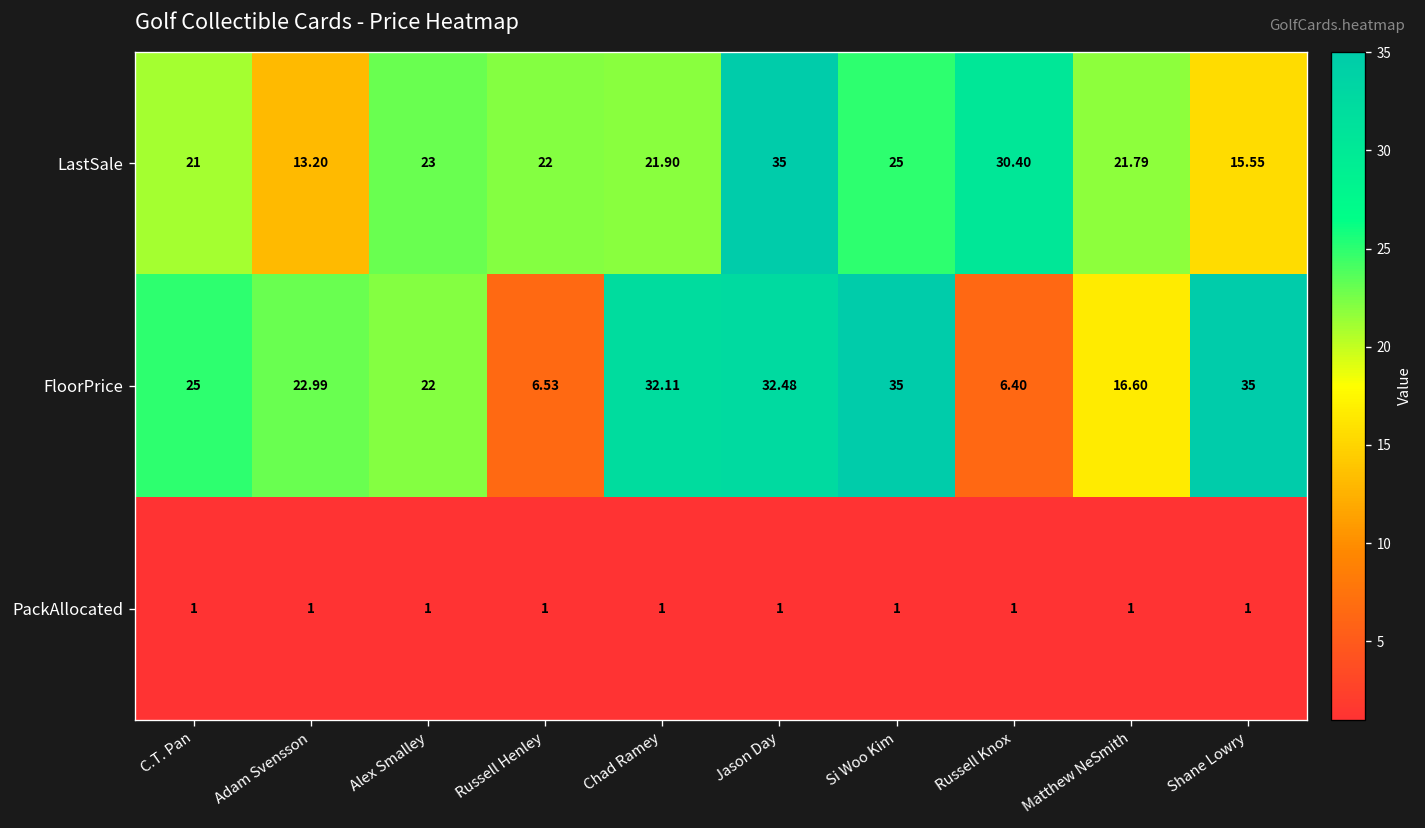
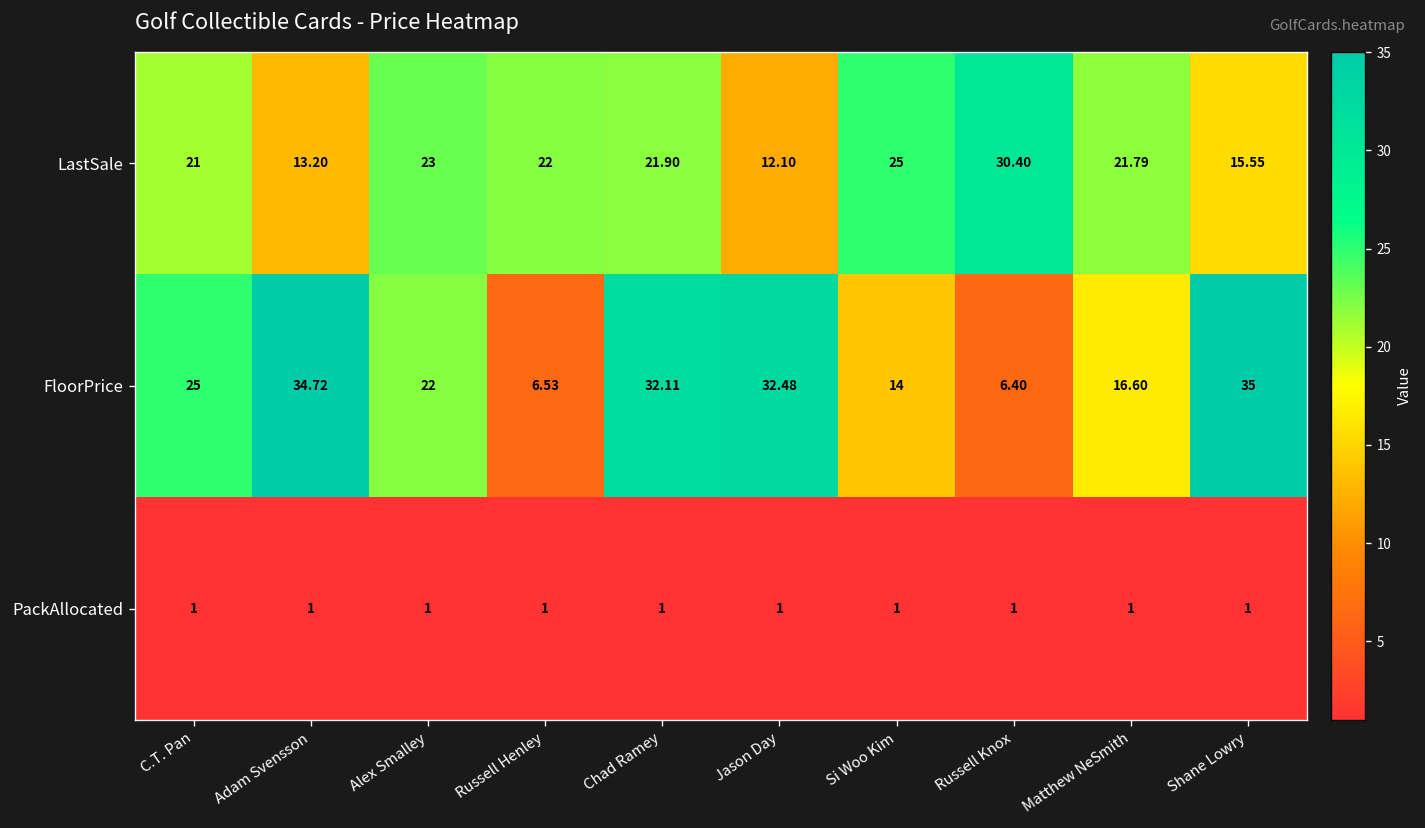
  {
    "LastSale": {
      "C.T. Pan": 21,
      "Adam Svensson": 13.20,
      "Alex Smalley": 23,
      "Russell Henley": 22,
      "Chad Ramey": 21.90,
-     "Jason Day": 35,
+     "Jason Day": 12.10,
      "Si Woo Kim": 25,
      "Russell Knox": 30.40,
      "Matthew NeSmith": 21.79,
      "Shane Lowry": 15.55
    },
    "FloorPrice": {
      "C.T. Pan": 25,
-     "Adam Svensson": 22.99,
+     "Adam Svensson": 34.72,
      "Alex Smalley": 22,
      "Russell Henley": 6.53,
      "Chad Ramey": 32.11,
      "Jason Day": 32.48,
-     "Si Woo Kim": 35,
+     "Si Woo Kim": 14,
      "Russell Knox": 6.40,
      "Matthew NeSmith": 16.60,
      "Shane Lowry": 35
    },
    "PackAllocated": {
      "C.T. Pan": 1,
      "Adam Svensson": 1,
      "Alex Smalley": 1,
      "Russell Henley": 1,
      "Chad Ramey": 1,
      "Jason Day": 1,
      "Si Woo Kim": 1,
      "Russell Knox": 1,
      "Matthew NeSmith": 1,
      "Shane Lowry": 1
    }
  }
